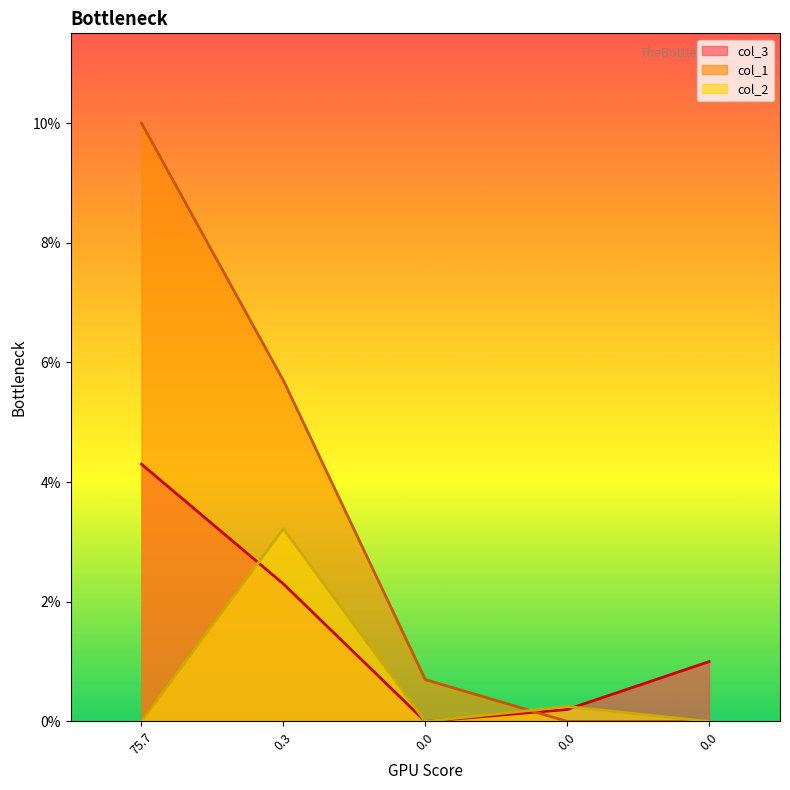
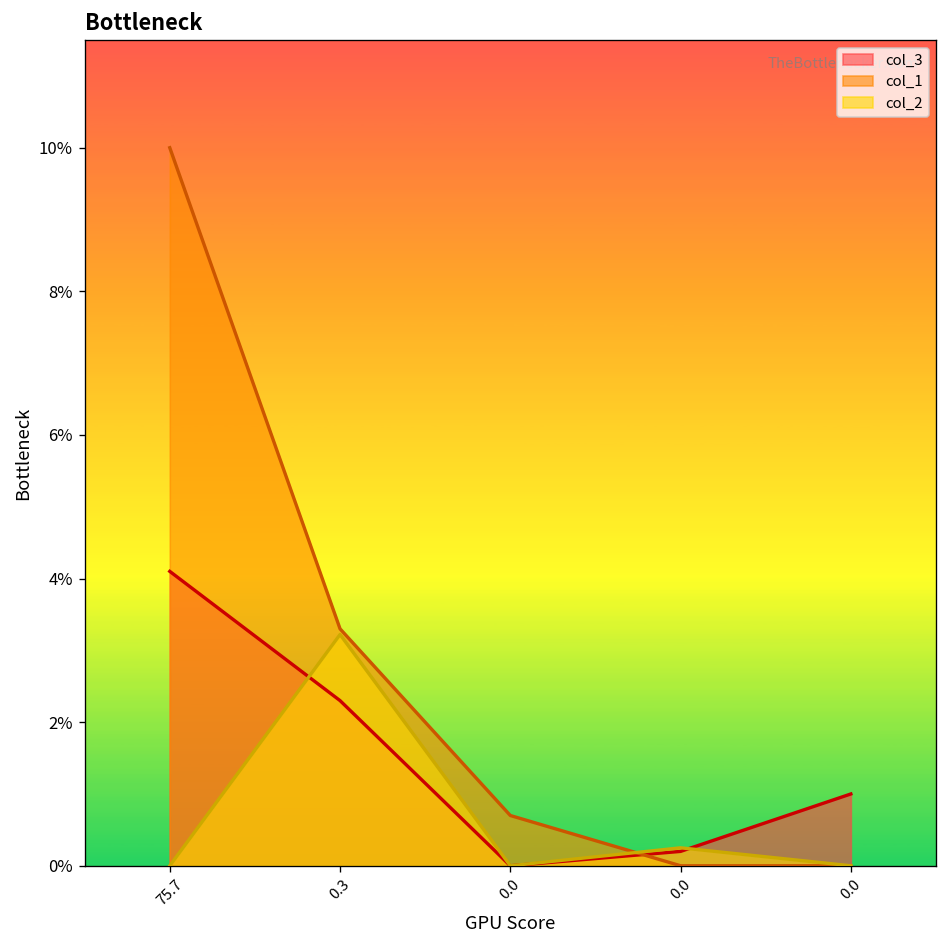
  {
    "col_3": {
-     "75.7": "4.3%",
+     "75.7": "4.1%",
      "0.3": "2.3%"
    },
    "col_1": {
      "75.7": "10.0%",
-     "0.3": "5.7%"
+     "0.3": "3.3%"
    },
    "col_2": {
      "75.7": "0.0%",
      "0.3": "3.2%"
    }
  }
